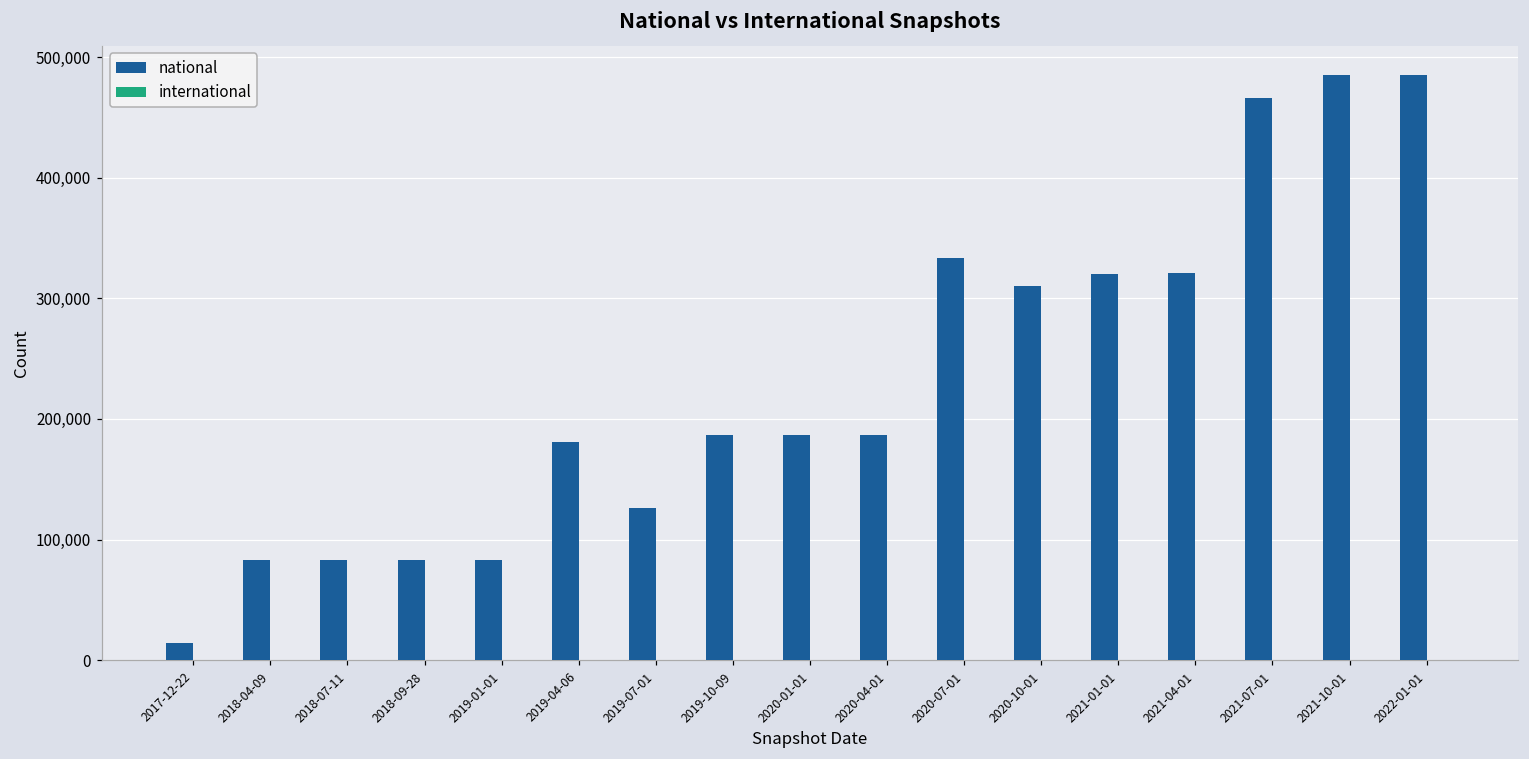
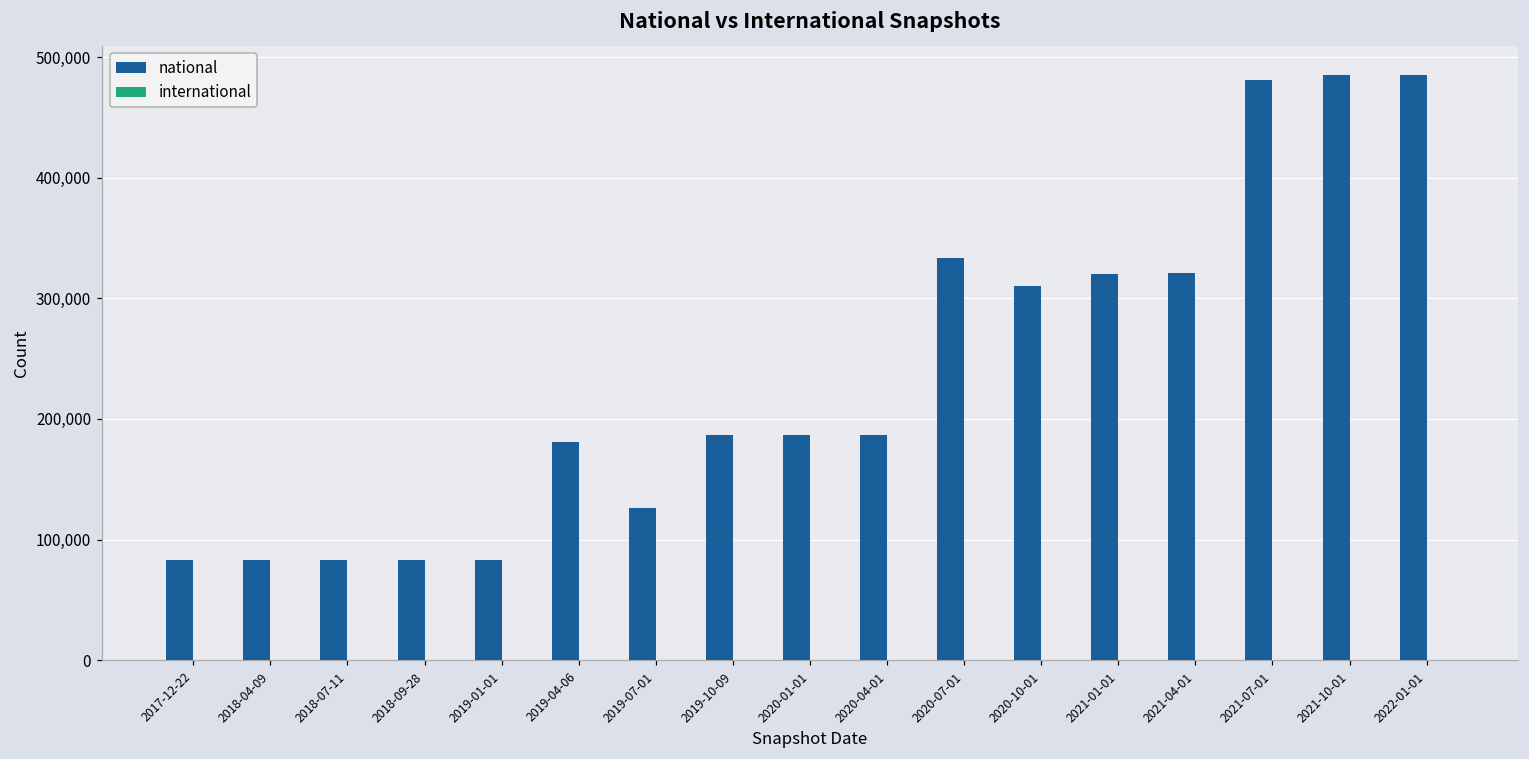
  {
    "national": {
-     "2017-12-22": "14,000",
+     "2017-12-22": "83,000",
      "2018-04-09": "83,000",
      "2018-07-11": "83,000",
      "2018-09-28": "83,000",
      "2019-01-01": "83,000",
      "2019-04-06": "181,000",
      "2019-07-01": "126,000",
      "2019-10-09": "187,000",
      "2020-01-01": "187,000",
      "2020-04-01": "187,000",
      "2020-07-01": "333,000",
      "2020-10-01": "310,000",
      "2021-01-01": "320,000",
      "2021-04-01": "321,000",
-     "2021-07-01": "466,000",
+     "2021-07-01": "481,000",
      "2021-10-01": "485,000",
      "2022-01-01": "485,000"
    },
    "international": {
      "2017-12-22": "0",
      "2018-04-09": "0",
      "2018-07-11": "0",
      "2018-09-28": "0",
      "2019-01-01": "0",
      "2019-04-06": "0",
      "2019-07-01": "0",
      "2019-10-09": "0",
      "2020-01-01": "0",
      "2020-04-01": "0",
      "2020-07-01": "0",
      "2020-10-01": "0",
      "2021-01-01": "0"
    }
  }
